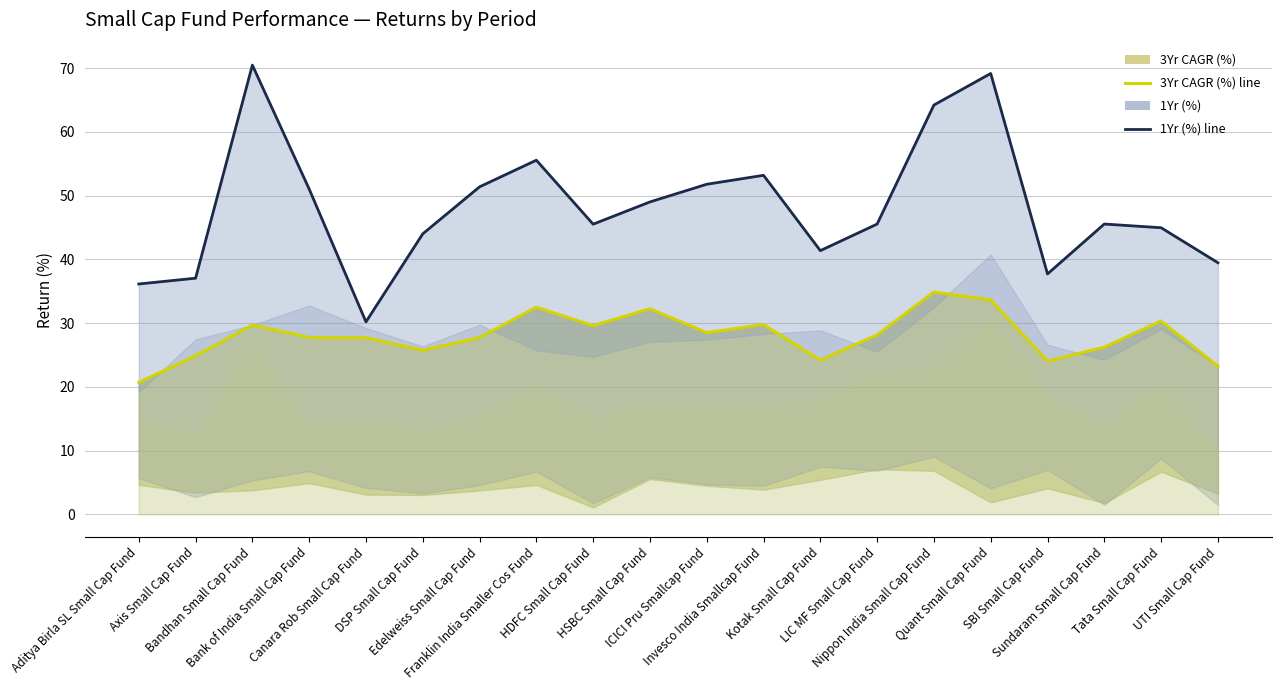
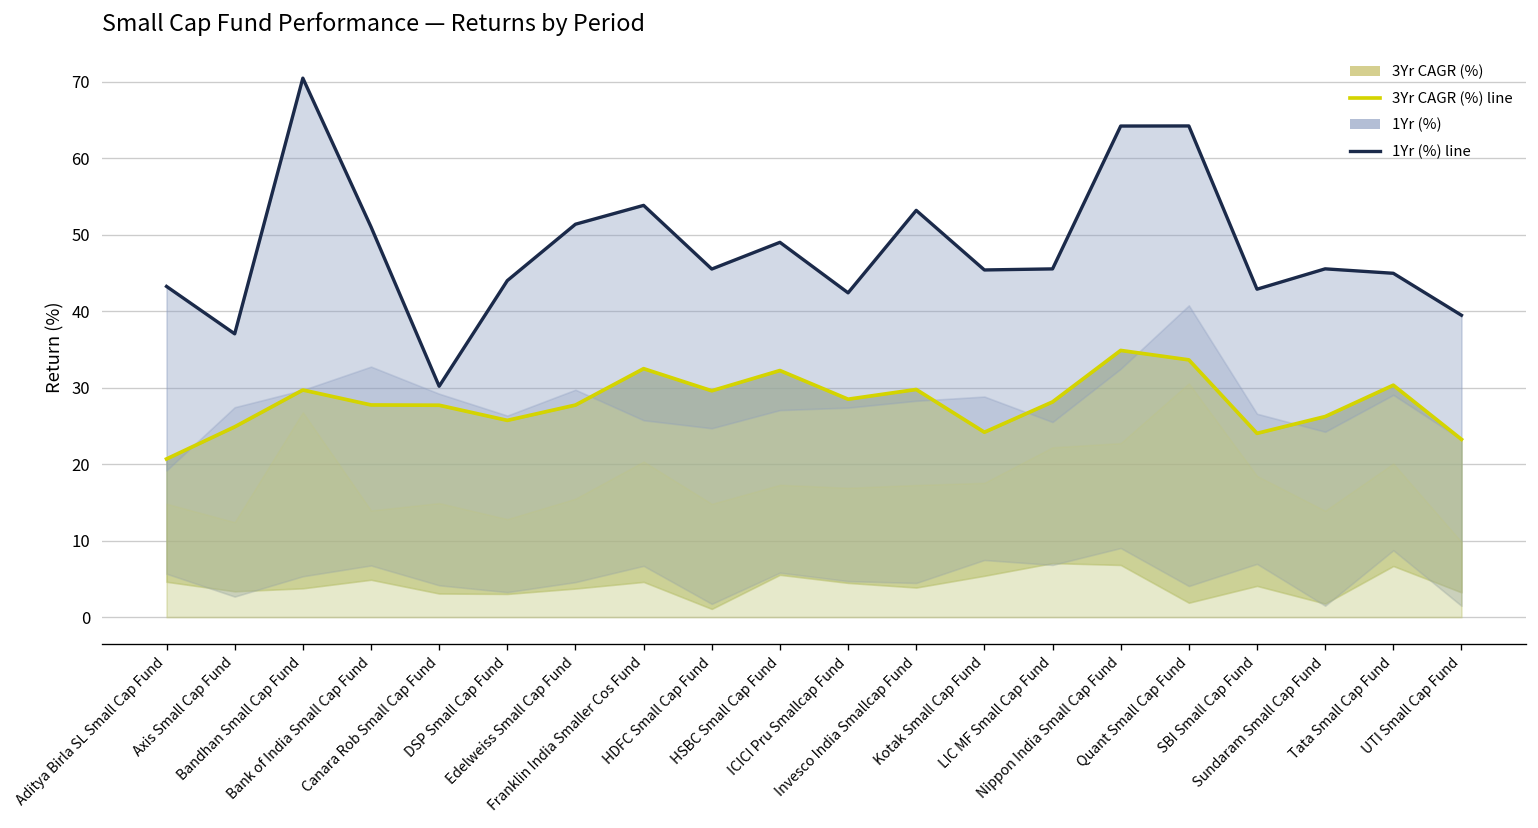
  {
    "1Yr (%) line": {
-     "Aditya Birla SL Small Cap Fund": 36,
+     "Aditya Birla SL Small Cap Fund": 43,
      "Axis Small Cap Fund": 37,
      "Bandhan Small Cap Fund": 70,
      "Bank of India Small Cap Fund": 51,
      "Canara Rob Small Cap Fund": 30,
      "DSP Small Cap Fund": 44,
      "Edelweiss Small Cap Fund": 51,
-     "Franklin India Smaller Cos Fund": 56,
+     "Franklin India Smaller Cos Fund": 54,
      "HDFC Small Cap Fund": 46,
      "HSBC Small Cap Fund": 49,
-     "ICICI Pru Smallcap Fund": 52,
+     "ICICI Pru Smallcap Fund": 42,
      "Invesco India Smallcap Fund": 53,
-     "Kotak Small Cap Fund": 41,
+     "Kotak Small Cap Fund": 45,
      "LIC MF Small Cap Fund": 46,
      "Nippon India Small Cap Fund": 64,
-     "Quant Small Cap Fund": 69,
-     "SBI Small Cap Fund": 38,
+     "Quant Small Cap Fund": 64,
+     "SBI Small Cap Fund": 43,
      "Sundaram Small Cap Fund": 46,
      "Tata Small Cap Fund": 45,
      "UTI Small Cap Fund": 39
    }
  }
